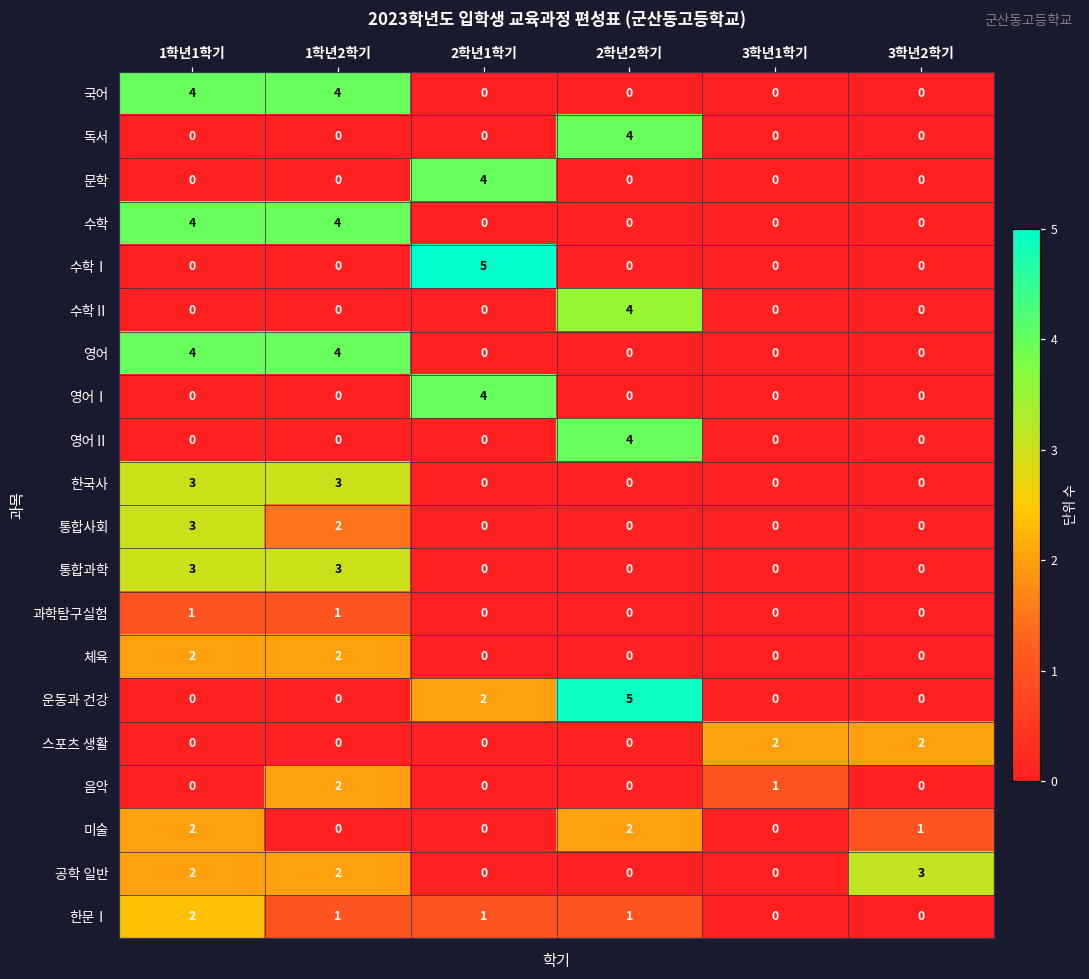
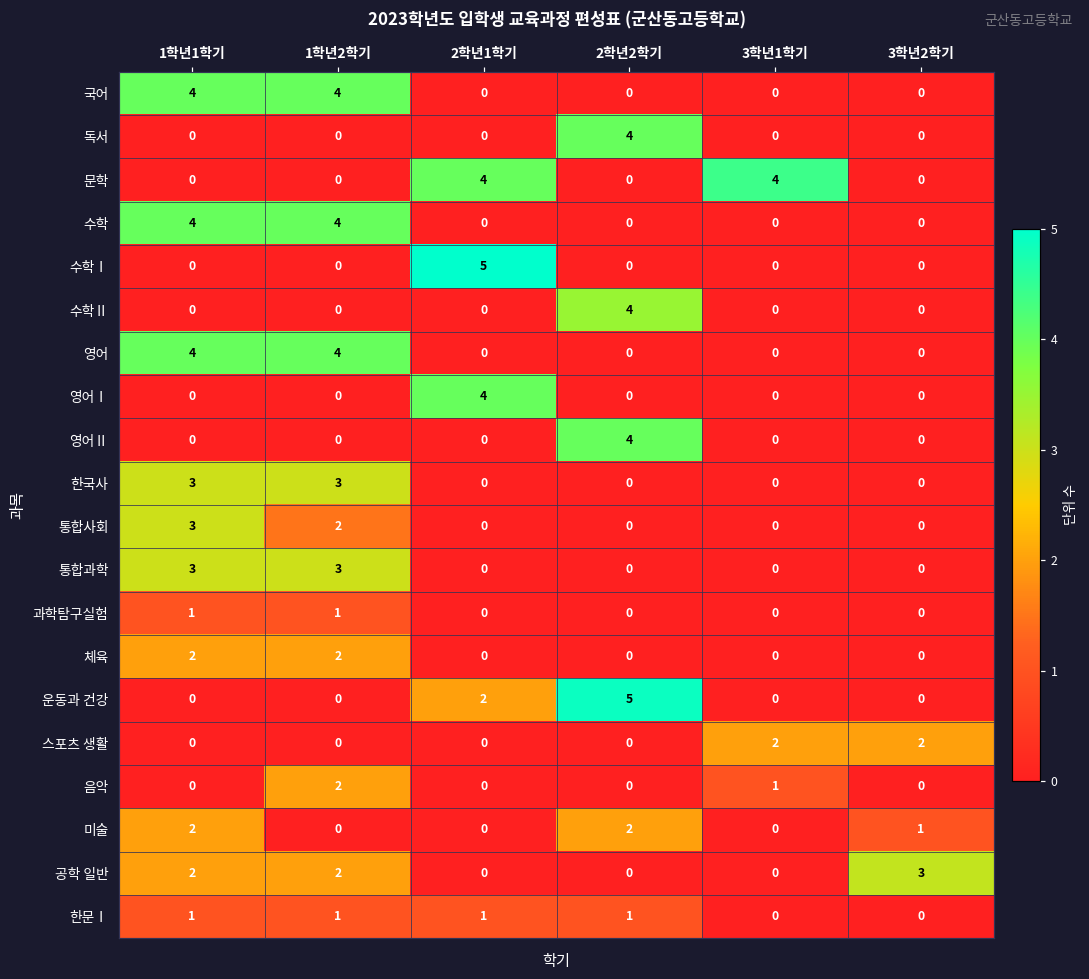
  {
    "국어": {
      "1학년1학기": 4,
      "1학년2학기": 4,
      "2학년1학기": 0,
      "2학년2학기": 0,
      "3학년1학기": 0,
      "3학년2학기": 0
    },
    "독서": {
      "1학년1학기": 0,
      "1학년2학기": 0,
      "2학년1학기": 0,
      "2학년2학기": 4,
      "3학년1학기": 0,
      "3학년2학기": 0
    },
    "문학": {
      "1학년1학기": 0,
      "1학년2학기": 0,
      "2학년1학기": 4,
      "2학년2학기": 0,
-     "3학년1학기": 0,
+     "3학년1학기": 4,
      "3학년2학기": 0
    },
    "수학": {
      "1학년1학기": 4,
      "1학년2학기": 4,
      "2학년1학기": 0,
      "2학년2학기": 0,
      "3학년1학기": 0,
      "3학년2학기": 0
    },
    "수학Ⅰ": {
      "1학년1학기": 0,
      "1학년2학기": 0,
      "2학년1학기": 5,
      "2학년2학기": 0,
      "3학년1학기": 0,
      "3학년2학기": 0
    },
    "수학Ⅱ": {
      "1학년1학기": 0,
      "1학년2학기": 0,
      "2학년1학기": 0,
      "2학년2학기": 4,
      "3학년1학기": 0,
      "3학년2학기": 0
    },
    "영어": {
      "1학년1학기": 4,
      "1학년2학기": 4,
      "2학년1학기": 0,
      "2학년2학기": 0,
      "3학년1학기": 0,
      "3학년2학기": 0
    },
    "영어Ⅰ": {
      "1학년1학기": 0,
      "1학년2학기": 0,
      "2학년1학기": 4,
      "2학년2학기": 0,
      "3학년1학기": 0,
      "3학년2학기": 0
    },
    "영어Ⅱ": {
      "1학년1학기": 0,
      "1학년2학기": 0,
      "2학년1학기": 0,
      "2학년2학기": 4,
      "3학년1학기": 0,
      "3학년2학기": 0
    },
    "한국사": {
      "1학년1학기": 3,
      "1학년2학기": 3,
      "2학년1학기": 0,
      "2학년2학기": 0,
      "3학년1학기": 0,
      "3학년2학기": 0
    },
    "통합사회": {
      "1학년1학기": 3,
      "1학년2학기": 2,
      "2학년1학기": 0,
      "2학년2학기": 0,
      "3학년1학기": 0,
      "3학년2학기": 0
    },
    "통합과학": {
      "1학년1학기": 3,
      "1학년2학기": 3,
      "2학년1학기": 0,
      "2학년2학기": 0,
      "3학년1학기": 0,
      "3학년2학기": 0
    },
    "과학탐구실험": {
      "1학년1학기": 1,
      "1학년2학기": 1,
      "2학년1학기": 0,
      "2학년2학기": 0,
      "3학년1학기": 0,
      "3학년2학기": 0
    },
    "체육": {
      "1학년1학기": 2,
      "1학년2학기": 2,
      "2학년1학기": 0,
      "2학년2학기": 0,
      "3학년1학기": 0,
      "3학년2학기": 0
    },
    "운동과 건강": {
      "1학년1학기": 0,
      "1학년2학기": 0,
      "2학년1학기": 2,
      "2학년2학기": 5,
      "3학년1학기": 0,
      "3학년2학기": 0
    },
    "스포츠 생활": {
      "1학년1학기": 0,
      "1학년2학기": 0,
      "2학년1학기": 0,
      "2학년2학기": 0,
      "3학년1학기": 2,
      "3학년2학기": 2
    },
    "음악": {
      "1학년1학기": 0,
      "1학년2학기": 2,
      "2학년1학기": 0,
      "2학년2학기": 0,
      "3학년1학기": 1,
      "3학년2학기": 0
    },
    "미술": {
      "1학년1학기": 2,
      "1학년2학기": 0,
      "2학년1학기": 0,
      "2학년2학기": 2,
      "3학년1학기": 0,
      "3학년2학기": 1
    },
    "공학 일반": {
      "1학년1학기": 2,
      "1학년2학기": 2,
      "2학년1학기": 0,
      "2학년2학기": 0,
      "3학년1학기": 0,
      "3학년2학기": 3
    },
    "한문Ⅰ": {
-     "1학년1학기": 2,
+     "1학년1학기": 1,
      "1학년2학기": 1,
      "2학년1학기": 1,
      "2학년2학기": 1,
      "3학년1학기": 0,
      "3학년2학기": 0
    }
  }
